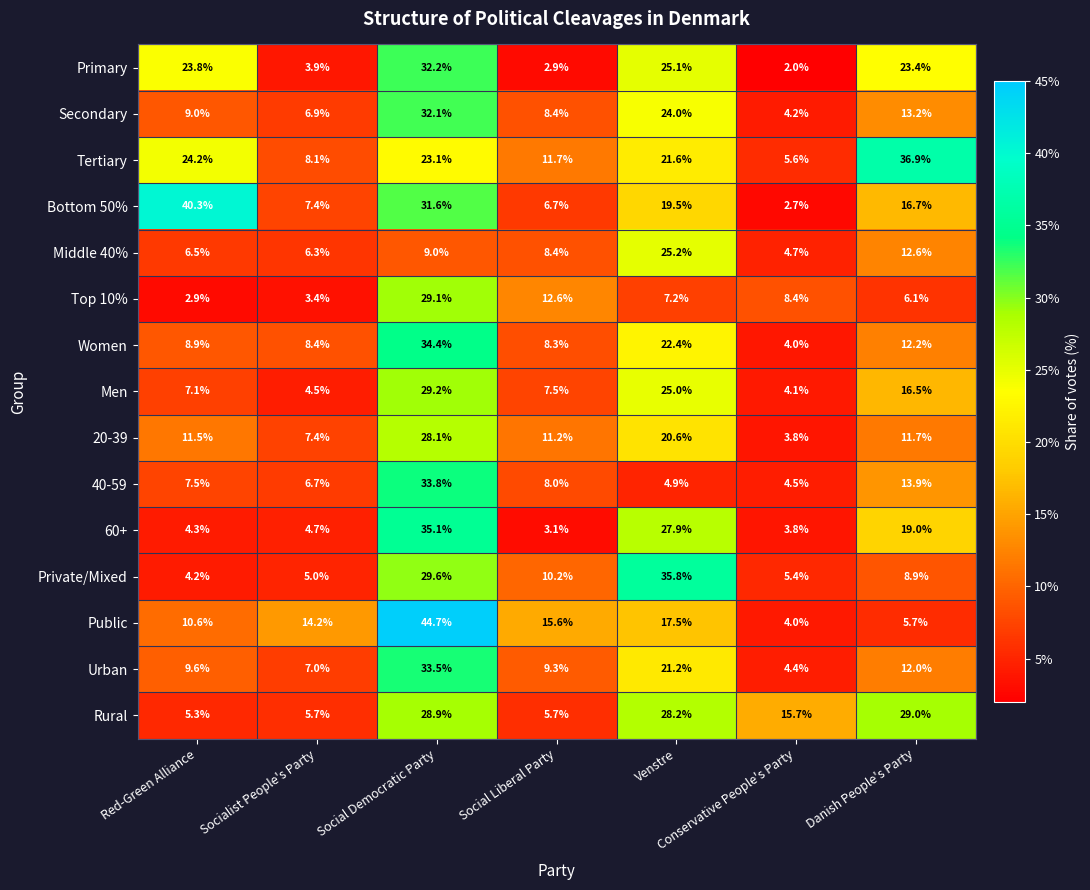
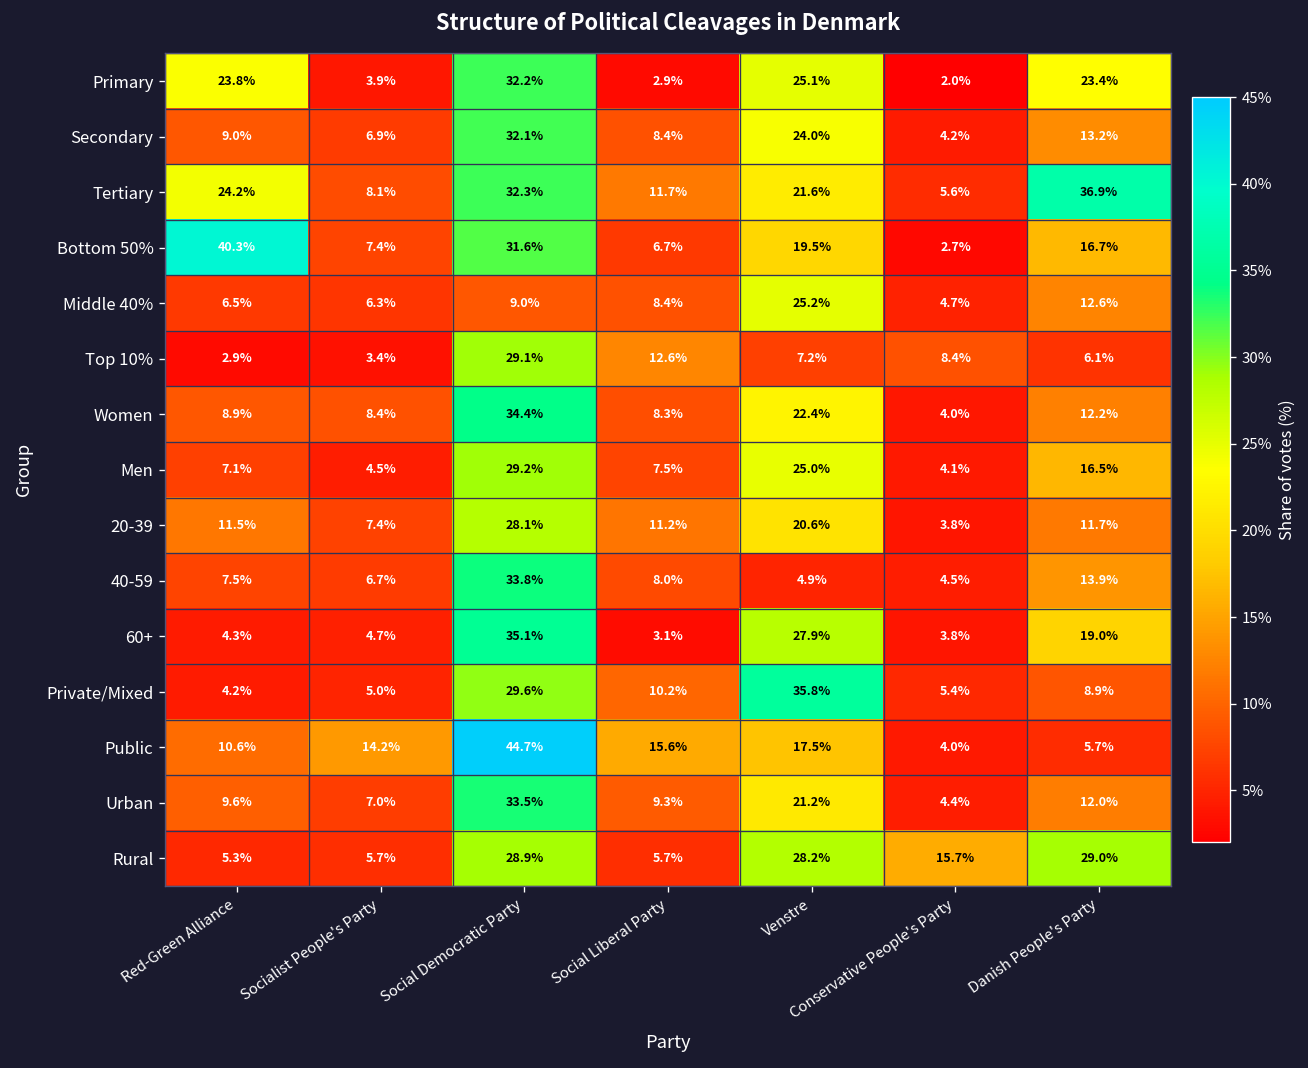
  {
    "Primary": {
      "Red-Green Alliance": "23.8%",
      "Socialist People's Party": "3.9%",
      "Social Democratic Party": "32.2%",
      "Social Liberal Party": "2.9%",
      "Venstre": "25.1%",
      "Conservative People's Party": "2.0%",
      "Danish People's Party": "23.4%"
    },
    "Secondary": {
      "Red-Green Alliance": "9.0%",
      "Socialist People's Party": "6.9%",
      "Social Democratic Party": "32.1%",
      "Social Liberal Party": "8.4%",
      "Venstre": "24.0%",
      "Conservative People's Party": "4.2%",
      "Danish People's Party": "13.2%"
    },
    "Tertiary": {
      "Red-Green Alliance": "24.2%",
      "Socialist People's Party": "8.1%",
-     "Social Democratic Party": "23.1%",
+     "Social Democratic Party": "32.3%",
      "Social Liberal Party": "11.7%",
      "Venstre": "21.6%",
      "Conservative People's Party": "5.6%",
      "Danish People's Party": "36.9%"
    },
    "Bottom 50%": {
      "Red-Green Alliance": "40.3%",
      "Socialist People's Party": "7.4%",
      "Social Democratic Party": "31.6%",
      "Social Liberal Party": "6.7%",
      "Venstre": "19.5%",
      "Conservative People's Party": "2.7%",
      "Danish People's Party": "16.7%"
    },
    "Middle 40%": {
      "Red-Green Alliance": "6.5%",
      "Socialist People's Party": "6.3%",
      "Social Democratic Party": "9.0%",
      "Social Liberal Party": "8.4%",
      "Venstre": "25.2%",
      "Conservative People's Party": "4.7%",
      "Danish People's Party": "12.6%"
    },
    "Top 10%": {
      "Red-Green Alliance": "2.9%",
      "Socialist People's Party": "3.4%",
      "Social Democratic Party": "29.1%",
      "Social Liberal Party": "12.6%",
      "Venstre": "7.2%",
      "Conservative People's Party": "8.4%",
      "Danish People's Party": "6.1%"
    },
    "Women": {
      "Red-Green Alliance": "8.9%",
      "Socialist People's Party": "8.4%",
      "Social Democratic Party": "34.4%",
      "Social Liberal Party": "8.3%",
      "Venstre": "22.4%",
      "Conservative People's Party": "4.0%",
      "Danish People's Party": "12.2%"
    },
    "Men": {
      "Red-Green Alliance": "7.1%",
      "Socialist People's Party": "4.5%",
      "Social Democratic Party": "29.2%",
      "Social Liberal Party": "7.5%",
      "Venstre": "25.0%",
      "Conservative People's Party": "4.1%",
      "Danish People's Party": "16.5%"
    },
    "20-39": {
      "Red-Green Alliance": "11.5%",
      "Socialist People's Party": "7.4%",
      "Social Democratic Party": "28.1%",
      "Social Liberal Party": "11.2%",
      "Venstre": "20.6%",
      "Conservative People's Party": "3.8%",
      "Danish People's Party": "11.7%"
    },
    "40-59": {
      "Red-Green Alliance": "7.5%",
      "Socialist People's Party": "6.7%",
      "Social Democratic Party": "33.8%",
      "Social Liberal Party": "8.0%",
      "Venstre": "4.9%",
      "Conservative People's Party": "4.5%",
      "Danish People's Party": "13.9%"
    },
    "60+": {
      "Red-Green Alliance": "4.3%",
      "Socialist People's Party": "4.7%",
      "Social Democratic Party": "35.1%",
      "Social Liberal Party": "3.1%",
      "Venstre": "27.9%",
      "Conservative People's Party": "3.8%",
      "Danish People's Party": "19.0%"
    },
    "Private/Mixed": {
      "Red-Green Alliance": "4.2%",
      "Socialist People's Party": "5.0%",
      "Social Democratic Party": "29.6%",
      "Social Liberal Party": "10.2%",
      "Venstre": "35.8%",
      "Conservative People's Party": "5.4%",
      "Danish People's Party": "8.9%"
    },
    "Public": {
      "Red-Green Alliance": "10.6%",
      "Socialist People's Party": "14.2%",
      "Social Democratic Party": "44.7%",
      "Social Liberal Party": "15.6%",
      "Venstre": "17.5%",
      "Conservative People's Party": "4.0%",
      "Danish People's Party": "5.7%"
    },
    "Urban": {
      "Red-Green Alliance": "9.6%",
      "Socialist People's Party": "7.0%",
      "Social Democratic Party": "33.5%",
      "Social Liberal Party": "9.3%",
      "Venstre": "21.2%",
      "Conservative People's Party": "4.4%",
      "Danish People's Party": "12.0%"
    },
    "Rural": {
      "Red-Green Alliance": "5.3%",
      "Socialist People's Party": "5.7%",
      "Social Democratic Party": "28.9%",
      "Social Liberal Party": "5.7%",
      "Venstre": "28.2%",
      "Conservative People's Party": "15.7%",
      "Danish People's Party": "29.0%"
    }
  }
